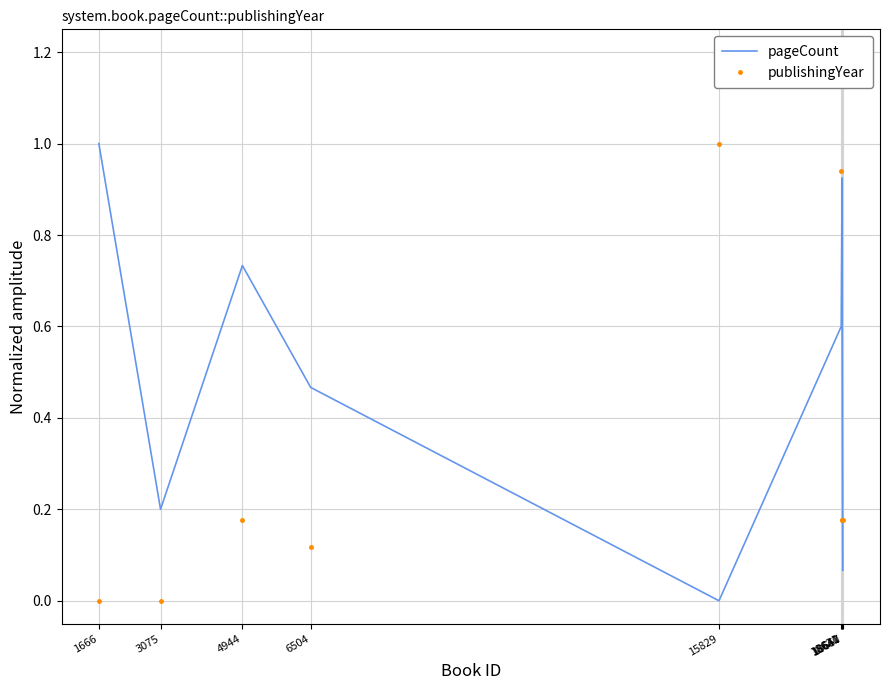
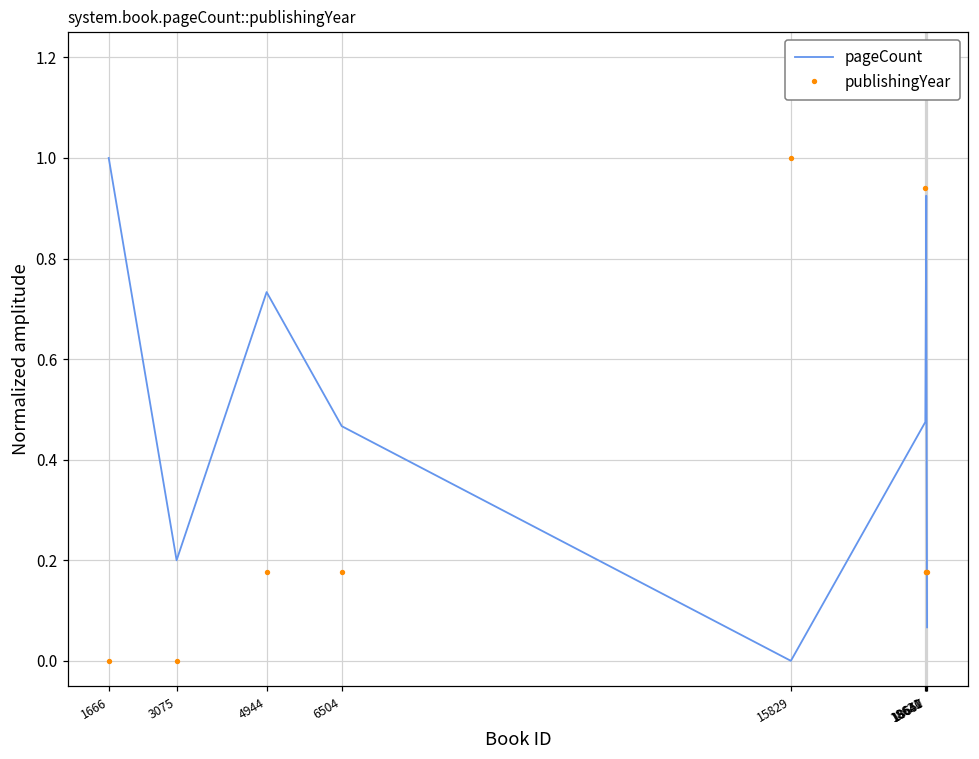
  {
    "pageCount": {
      "1666": 1.00,
      "3075": 0.20,
      "4944": 0.73,
      "6504": 0.47,
      "15829": 0.00,
-     "18621": 0.60,
+     "18621": 0.48,
      "18640": 0.93,
      "18641": 0.69,
      "18657": 0.07
    },
    "publishingYear": {
      "1666": 0.00,
      "3075": 0.00,
      "4944": 0.18,
-     "6504": 0.12,
+     "6504": 0.18,
      "15829": 1.00,
      "18621": 0.94,
      "18640": 0.18,
      "18641": 0.18,
      "18657": 0.18
    }
  }
